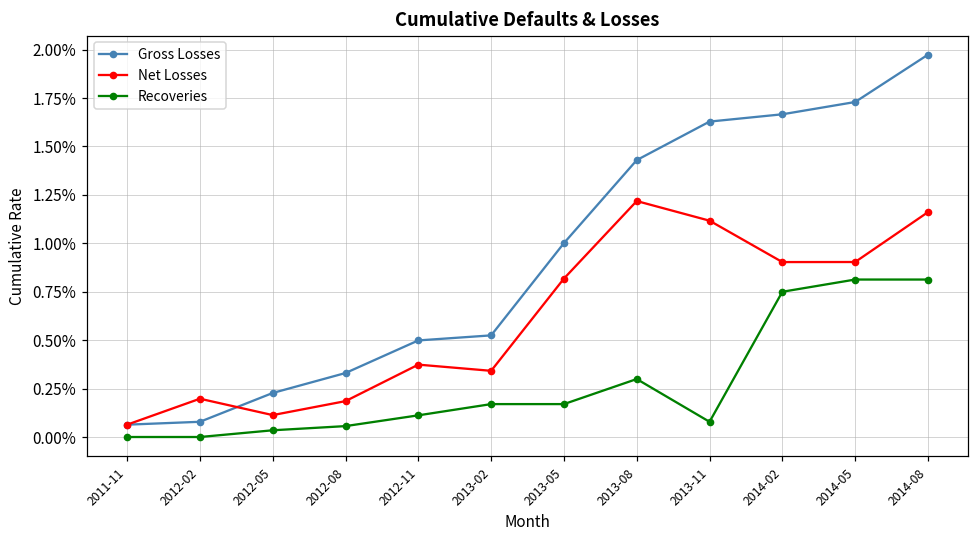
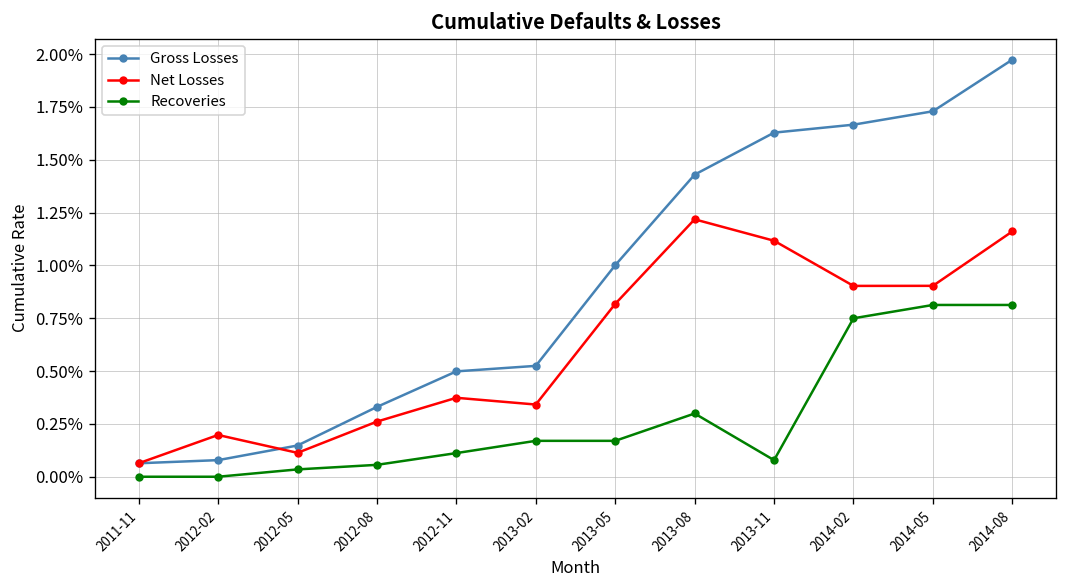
  {
    "Gross Losses": {
      "2012-02": "0.08%",
-     "2012-05": "0.23%",
+     "2012-05": "0.15%",
      "2012-08": "0.33%",
      "2012-11": "0.50%",
      "2013-02": "0.52%",
      "2013-05": "1.00%",
      "2013-08": "1.43%",
      "2013-11": "1.63%",
      "2014-02": "1.67%",
      "2014-05": "1.73%",
      "2014-08": "1.97%"
    },
    "Net Losses": {
      "2012-02": "0.20%",
      "2012-05": "0.11%",
-     "2012-08": "0.19%",
+     "2012-08": "0.26%",
      "2012-11": "0.37%",
      "2013-02": "0.34%",
      "2013-05": "0.82%",
      "2013-08": "1.22%",
      "2013-11": "1.12%",
      "2014-02": "0.90%",
      "2014-05": "0.90%",
      "2014-08": "1.16%"
    },
    "Recoveries": {
      "2011-11": "0.00%",
      "2012-02": "0.00%",
      "2012-05": "0.03%",
      "2012-08": "0.06%",
      "2012-11": "0.11%",
      "2013-02": "0.17%",
      "2013-05": "0.17%",
      "2013-08": "0.30%",
      "2013-11": "0.08%",
      "2014-02": "0.75%",
      "2014-05": "0.81%",
      "2014-08": "0.81%"
    }
  }
